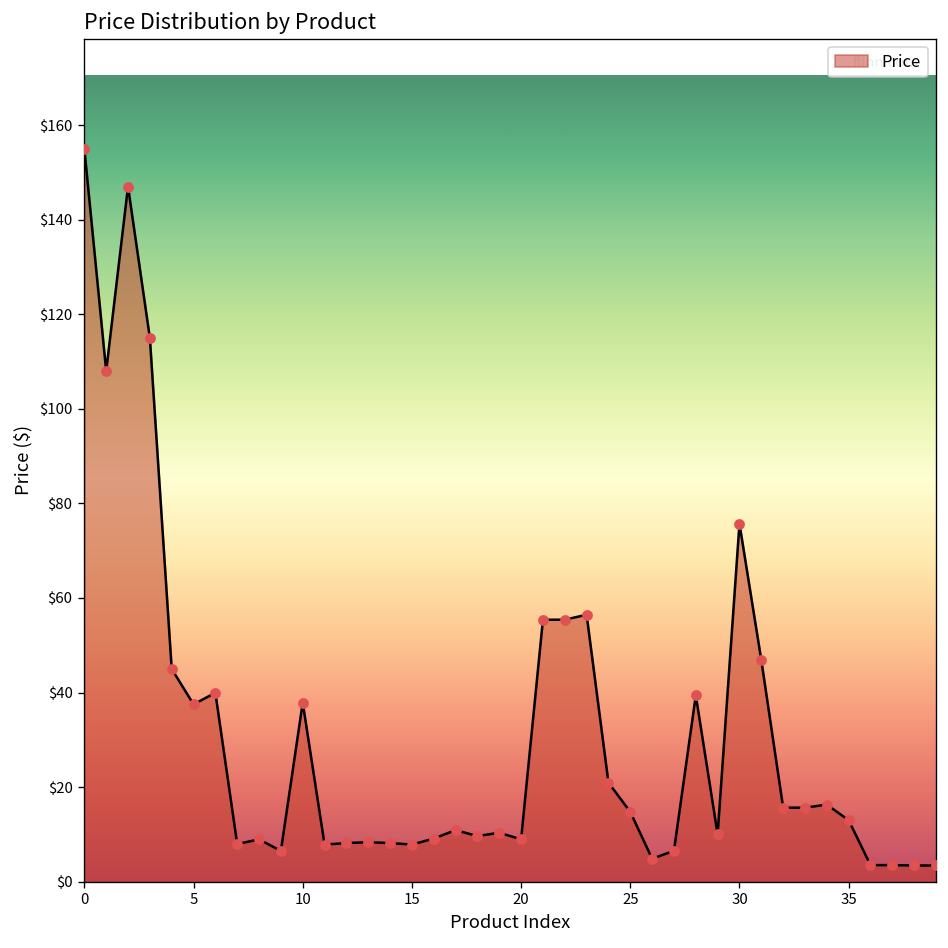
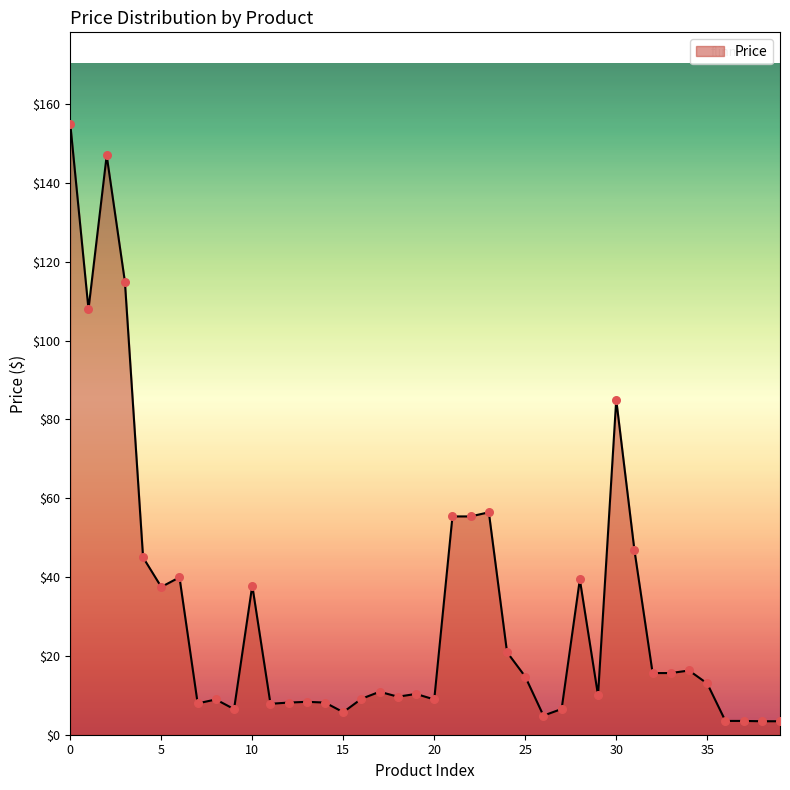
  {
    "0": "$155",
    "5": "$38",
    "10": "$38",
-   "15": "$8",
+   "15": "$6",
    "20": "$9",
    "25": "$15",
-   "30": "$76",
+   "30": "$85",
    "35": "$13"
  }
